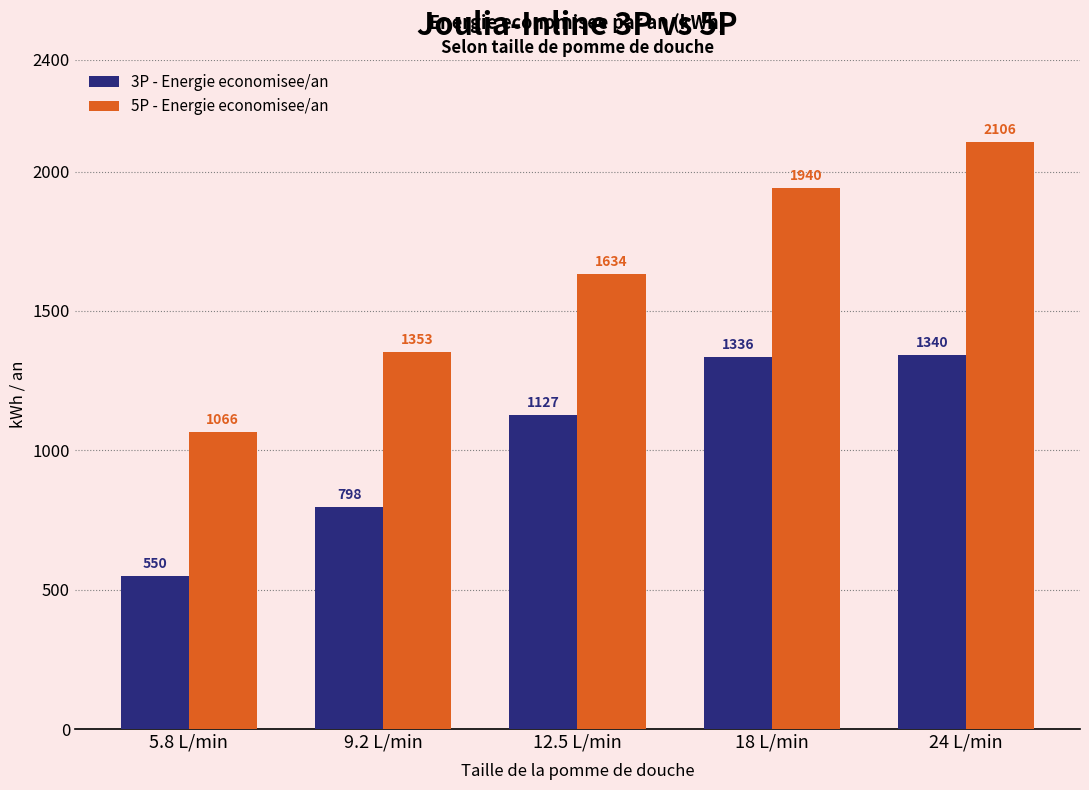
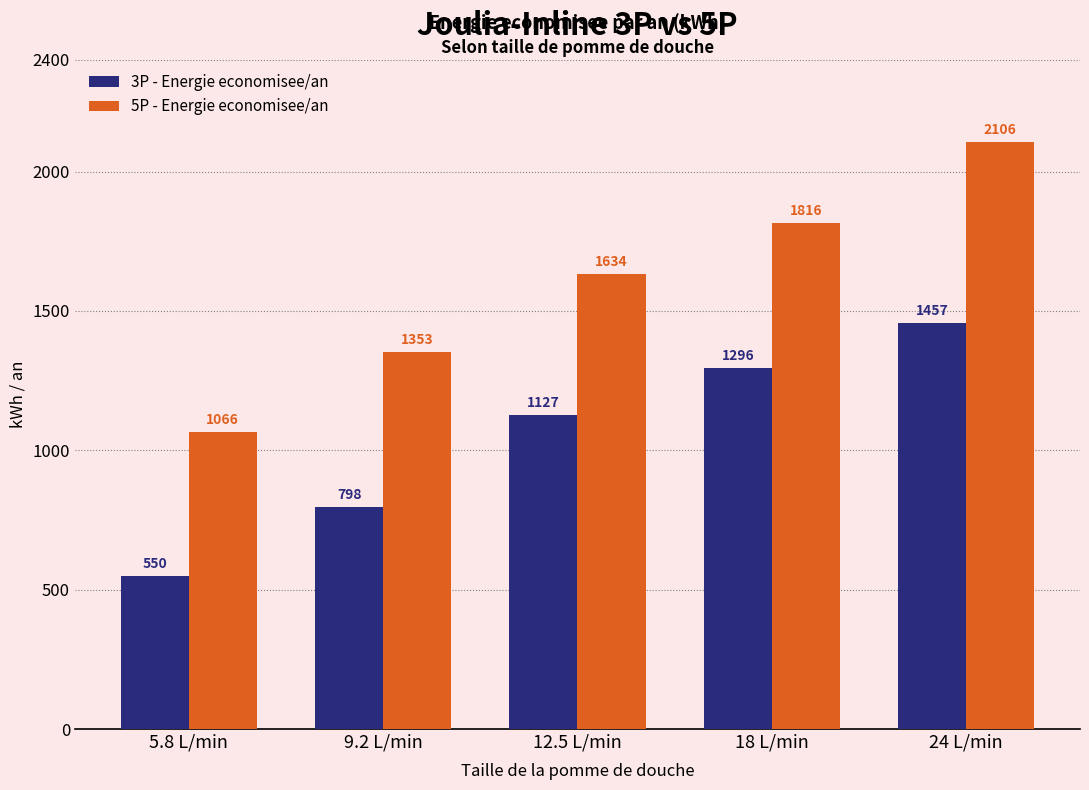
  {
    "3P - Energie economisee/an": {
      "5.8 L/min": 550,
      "9.2 L/min": 798,
      "12.5 L/min": 1127,
-     "18 L/min": 1336,
-     "24 L/min": 1340
+     "18 L/min": 1296,
+     "24 L/min": 1457
    },
    "5P - Energie economisee/an": {
      "5.8 L/min": 1066,
      "9.2 L/min": 1353,
      "12.5 L/min": 1634,
-     "18 L/min": 1940,
+     "18 L/min": 1816,
      "24 L/min": 2106
    }
  }
